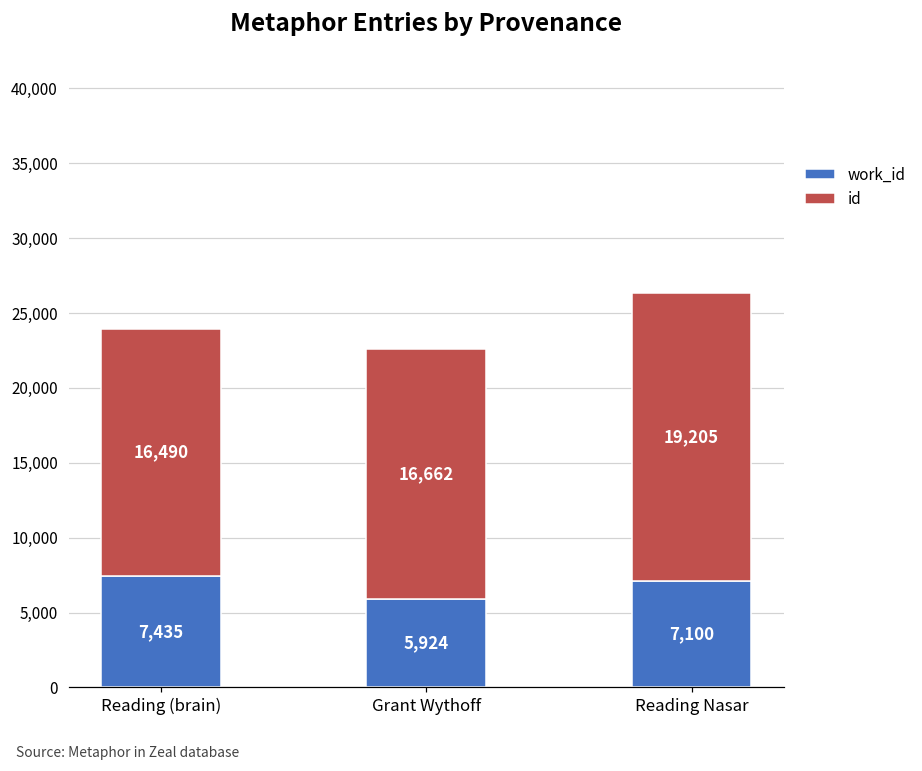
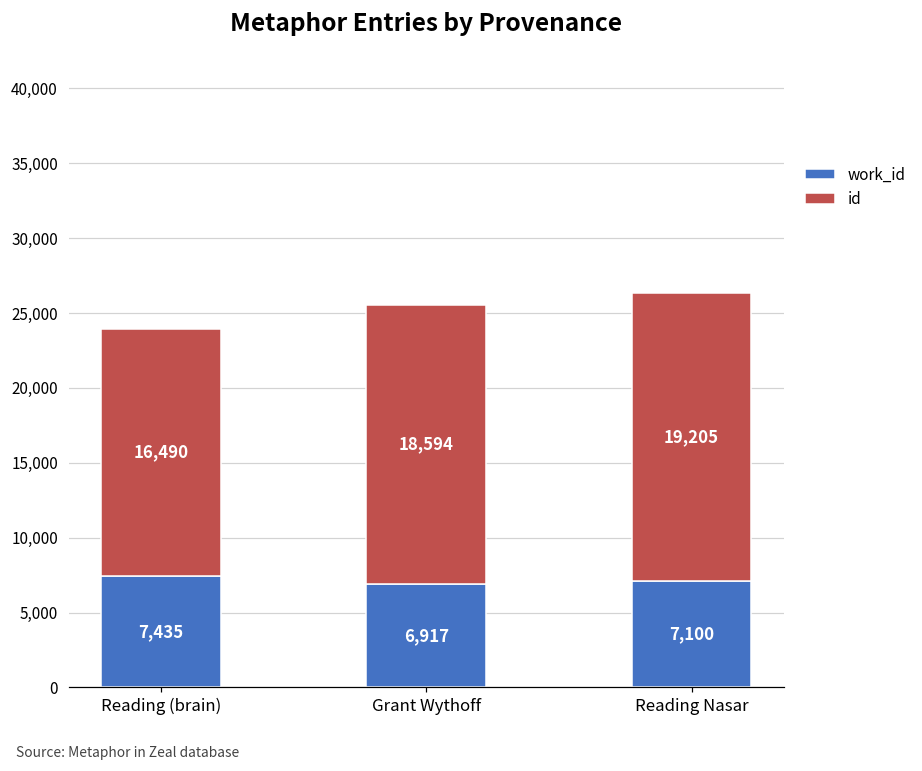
  {
    "work_id": {
      "Reading (brain)": "7,435",
-     "Grant Wythoff": "5,924",
+     "Grant Wythoff": "6,917",
      "Reading Nasar": "7,100"
    },
    "id": {
      "Reading (brain)": "16,490",
-     "Grant Wythoff": "16,662",
+     "Grant Wythoff": "18,594",
      "Reading Nasar": "19,205"
    }
  }
